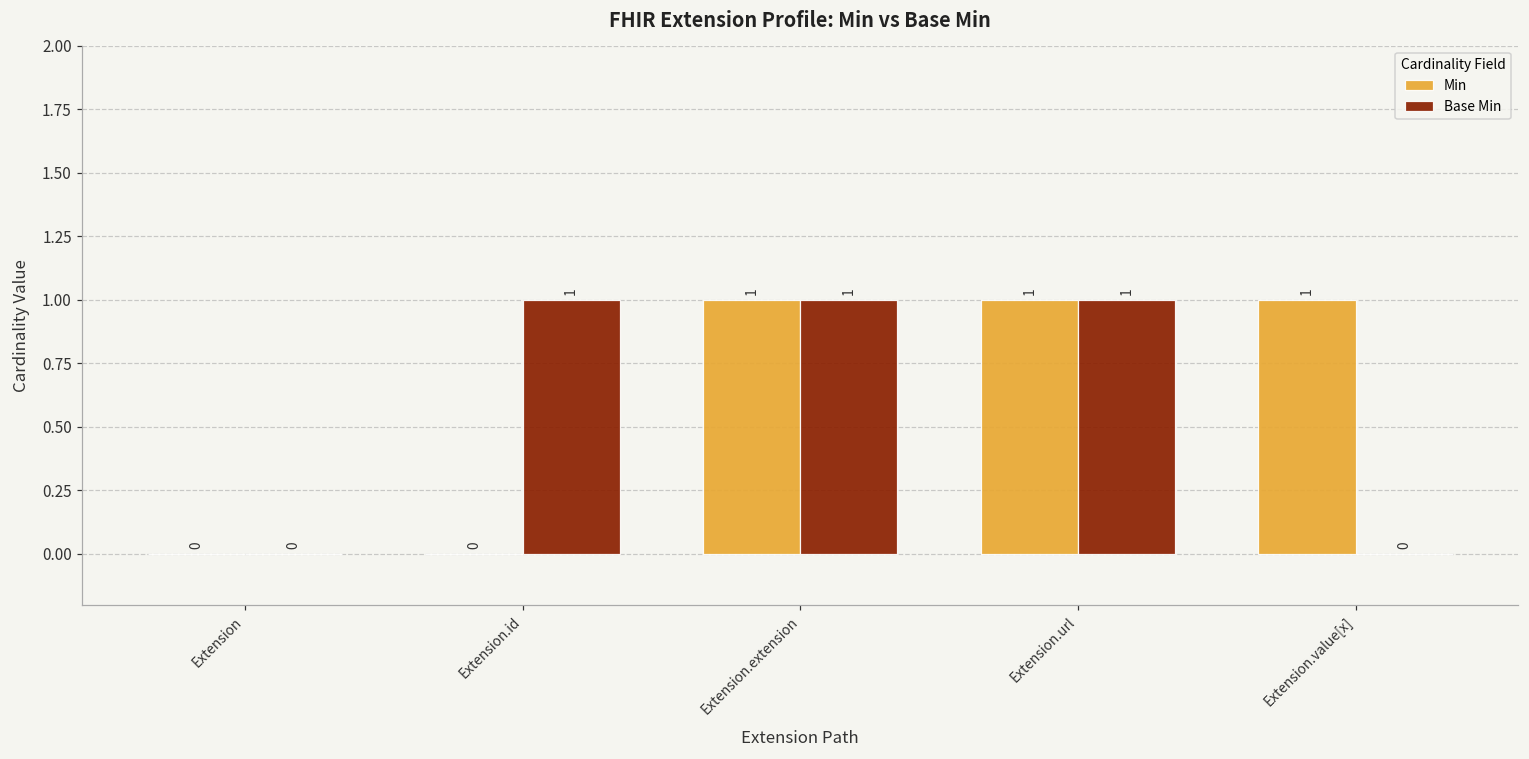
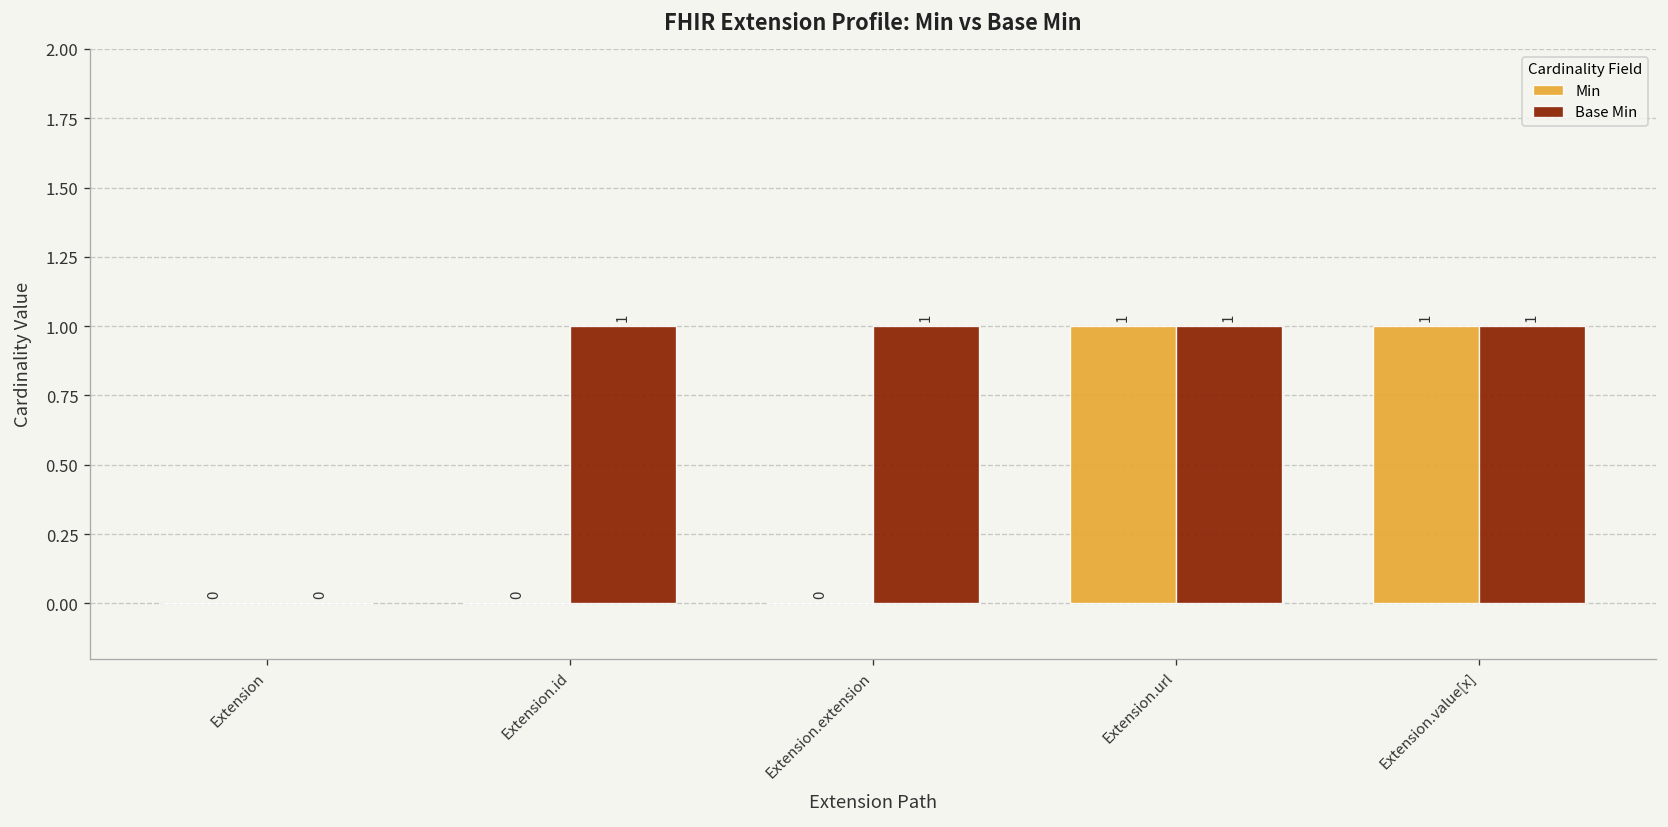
  {
    "Min": {
      "Extension": 0,
      "Extension.id": 0,
-     "Extension.extension": 1,
+     "Extension.extension": 0,
      "Extension.url": 1,
      "Extension.value[x]": 1
    },
    "Base Min": {
      "Extension": 0,
      "Extension.id": 1,
      "Extension.extension": 1,
      "Extension.url": 1,
-     "Extension.value[x]": 0
+     "Extension.value[x]": 1
    }
  }
